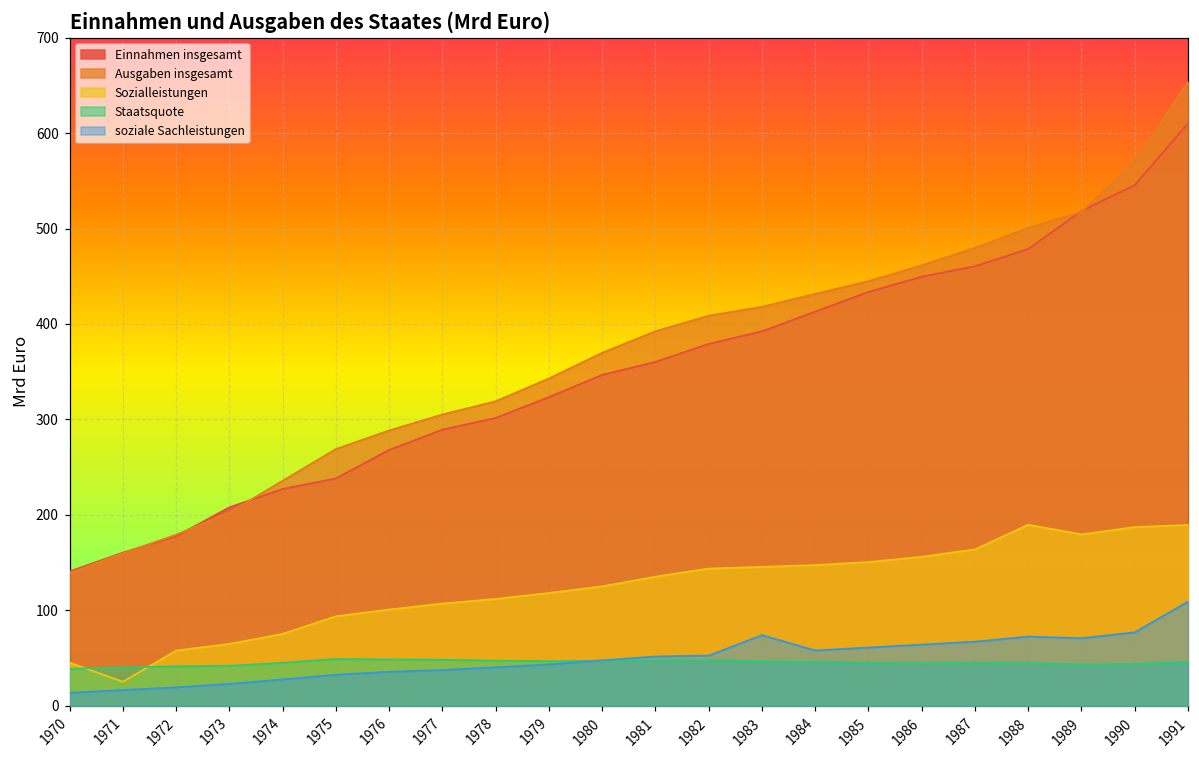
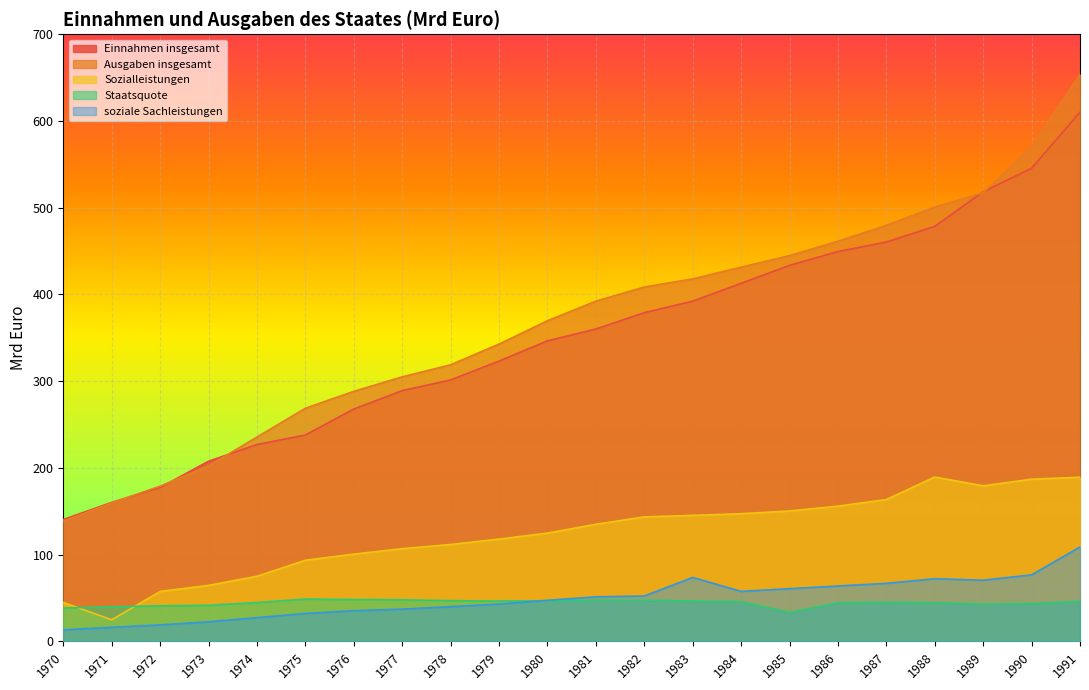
  {
    "Sozialleistungen": {
      "1970": 40,
      "1971": 20,
      "1972": 60,
      "1973": 60,
      "1974": 80,
      "1975": 90,
      "1976": 100,
      "1977": 110,
      "1978": 110,
      "1979": 120,
      "1980": 120,
      "1981": 140,
      "1982": 140,
      "1983": 150,
      "1984": 150,
      "1985": 150,
      "1986": 160,
      "1987": 160,
      "1988": 190,
      "1989": 180,
      "1990": 190,
      "1991": 190
    },
    "Staatsquote": {
      "1970": 40,
      "1971": 40,
      "1972": 40,
      "1973": 40,
      "1974": 40,
      "1975": 50,
      "1976": 50,
      "1977": 50,
      "1978": 50,
      "1979": 50,
      "1981": 50,
      "1982": 50,
      "1983": 50,
      "1984": 50,
-     "1985": 50,
+     "1985": 30,
      "1986": 40,
      "1987": 50,
      "1988": 40,
      "1989": 40,
      "1990": 40,
      "1991": 50
    },
    "soziale Sachleistungen": {
      "1970": 10,
      "1971": 20,
      "1972": 20,
      "1973": 20,
      "1974": 30,
      "1975": 30,
      "1976": 40,
      "1977": 40,
      "1978": 40,
      "1979": 40,
      "1981": 50,
      "1982": 50,
      "1983": 70,
      "1984": 60,
      "1985": 60,
      "1986": 60,
      "1987": 70,
      "1988": 70,
      "1989": 70,
      "1990": 80,
      "1991": 110
    }
  }
